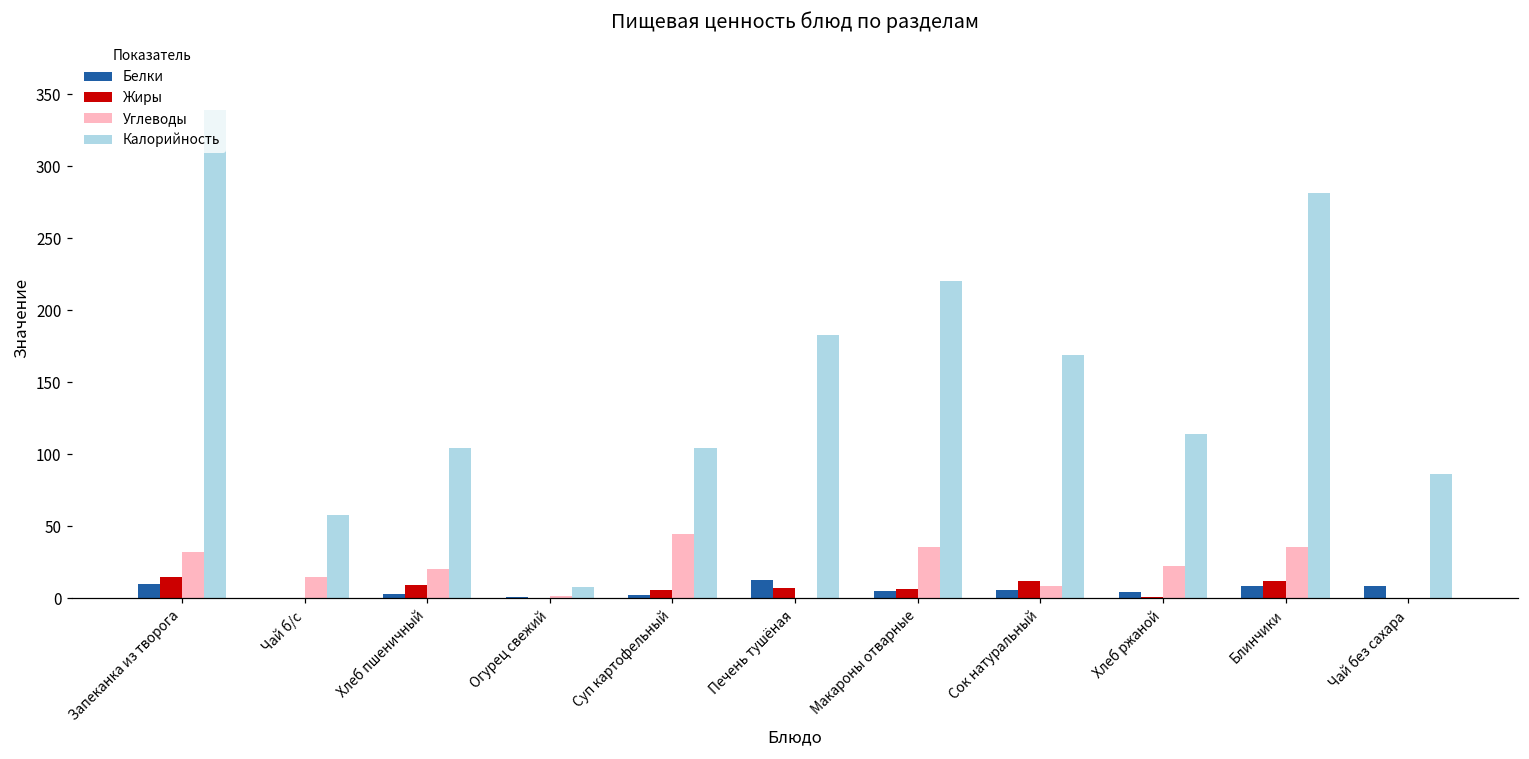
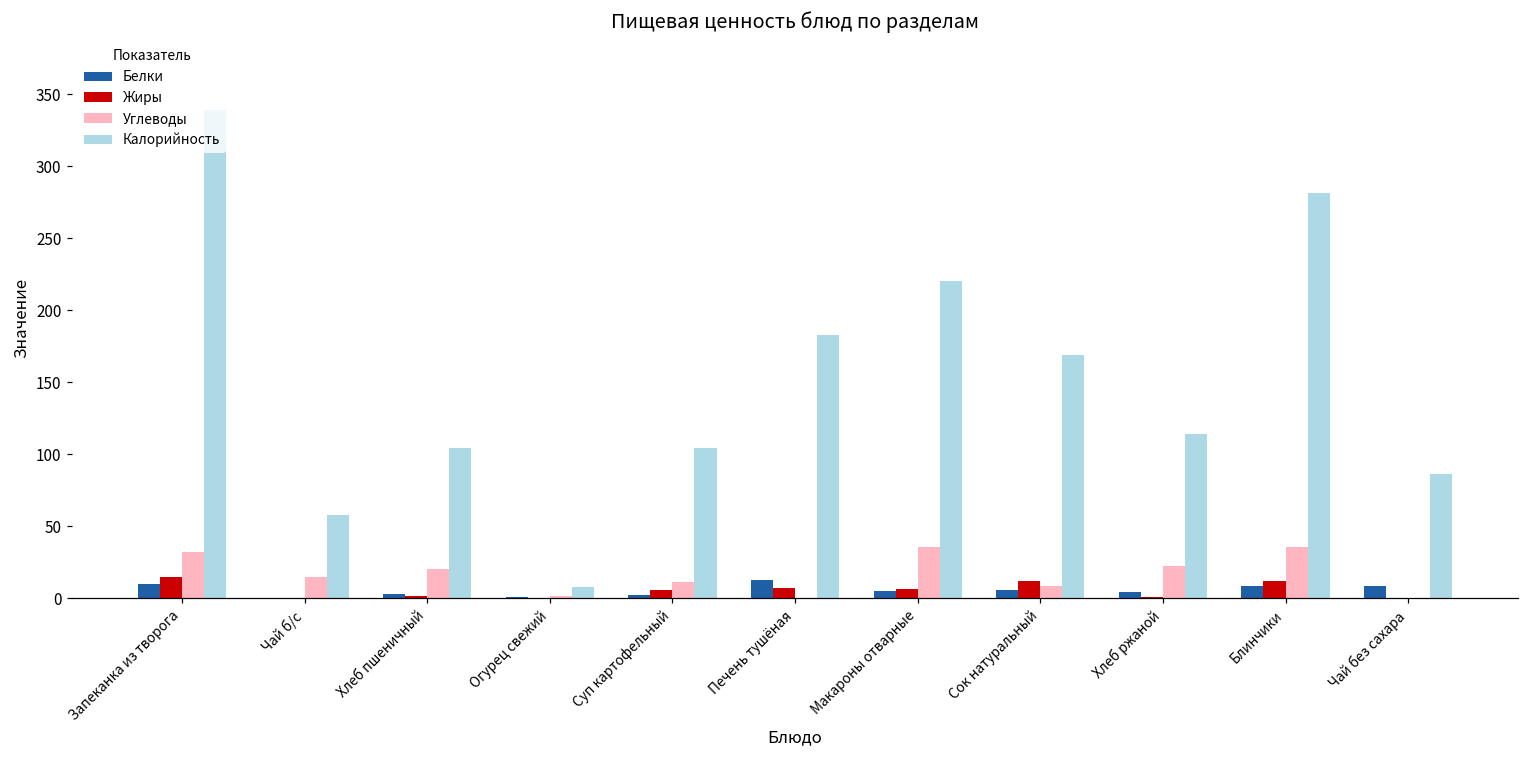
  {
    "Белки": {
      "Запеканка из творога": 10,
      "Хлеб пшеничный": 3,
      "Суп картофельный": 2,
      "Печень тушёная": 13,
      "Макароны отварные": 5,
      "Сок натуральный": 6,
      "Хлеб ржаной": 4,
      "Блинчики": 8,
      "Чай без сахара": 8
    },
    "Жиры": {
      "Запеканка из творога": 15,
      "Чай б/с": 0,
-     "Хлеб пшеничный": 9,
+     "Хлеб пшеничный": 1,
      "Суп картофельный": 5,
      "Печень тушёная": 7,
      "Макароны отварные": 6,
      "Сок натуральный": 12,
      "Блинчики": 12,
      "Чай без сахара": 0
    },
    "Углеводы": {
      "Запеканка из творога": 32,
      "Чай б/с": 15,
      "Хлеб пшеничный": 20,
-     "Суп картофельный": 44,
+     "Суп картофельный": 11,
      "Макароны отварные": 35,
      "Сок натуральный": 8,
      "Хлеб ржаной": 23,
      "Блинчики": 35,
      "Чай без сахара": 0
    },
    "Калорийность": {
      "Чай б/с": 58,
      "Хлеб пшеничный": 104,
      "Огурец свежий": 8,
      "Суп картофельный": 104,
      "Печень тушёная": 183,
      "Макароны отварные": 220,
      "Сок натуральный": 169,
      "Хлеб ржаной": 114,
      "Блинчики": 281,
      "Чай без сахара": 86
    }
  }
